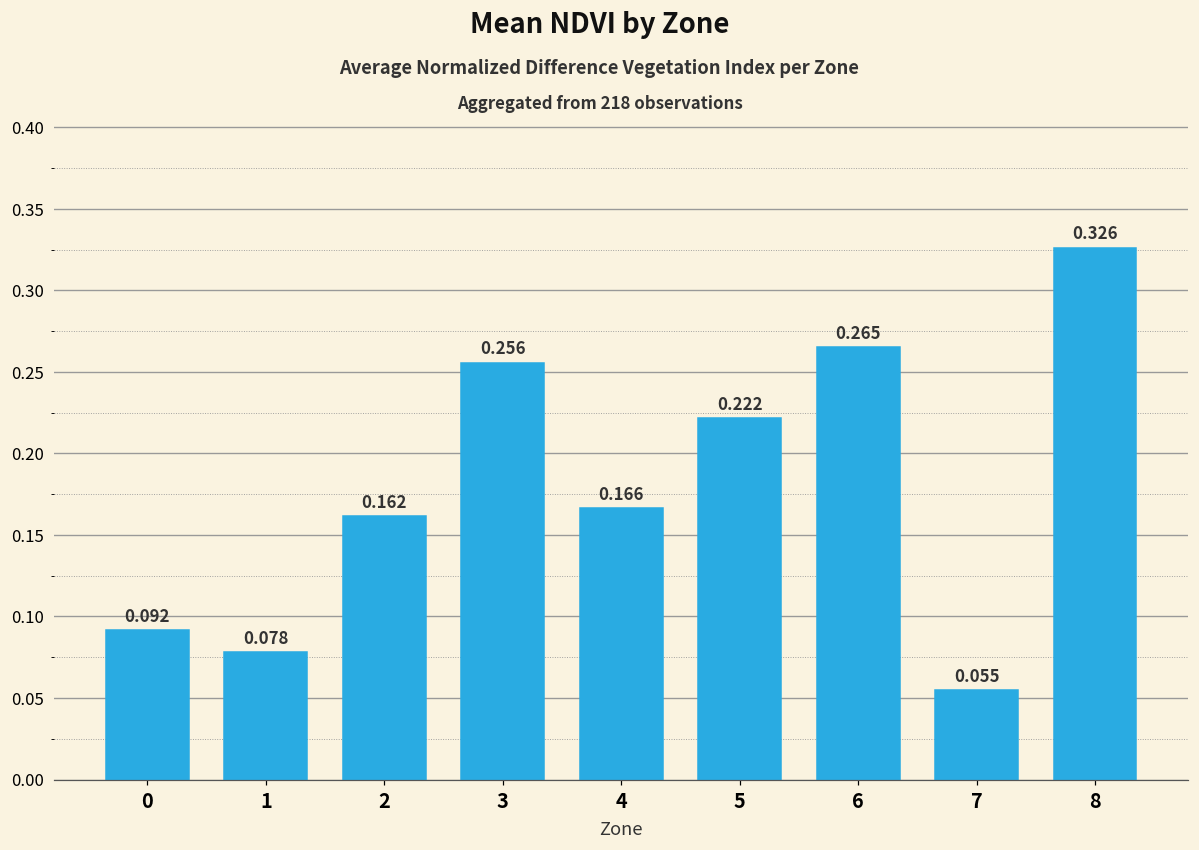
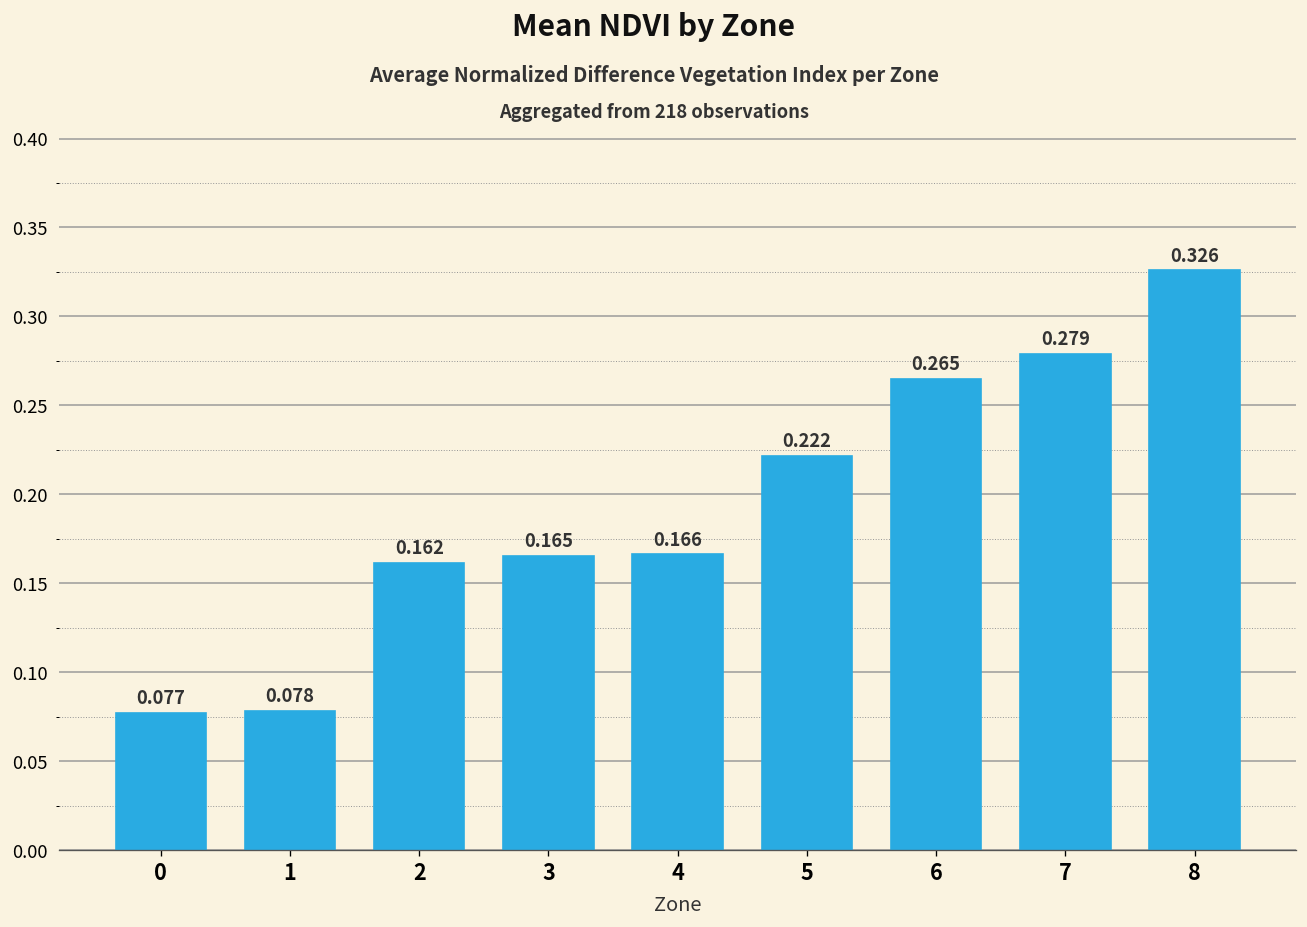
  {
-   "0": 0.092,
+   "0": 0.077,
    "1": 0.078,
    "2": 0.162,
-   "3": 0.256,
+   "3": 0.165,
    "4": 0.166,
    "5": 0.222,
    "6": 0.265,
-   "7": 0.055,
+   "7": 0.279,
    "8": 0.326
  }
